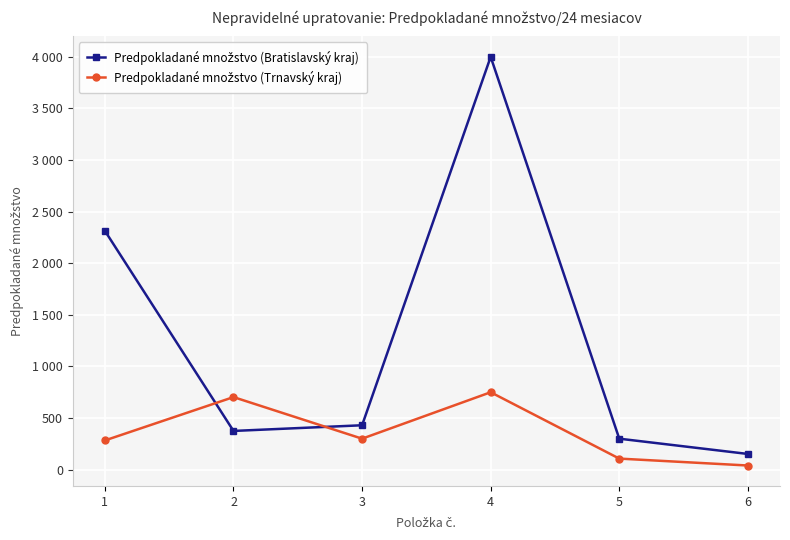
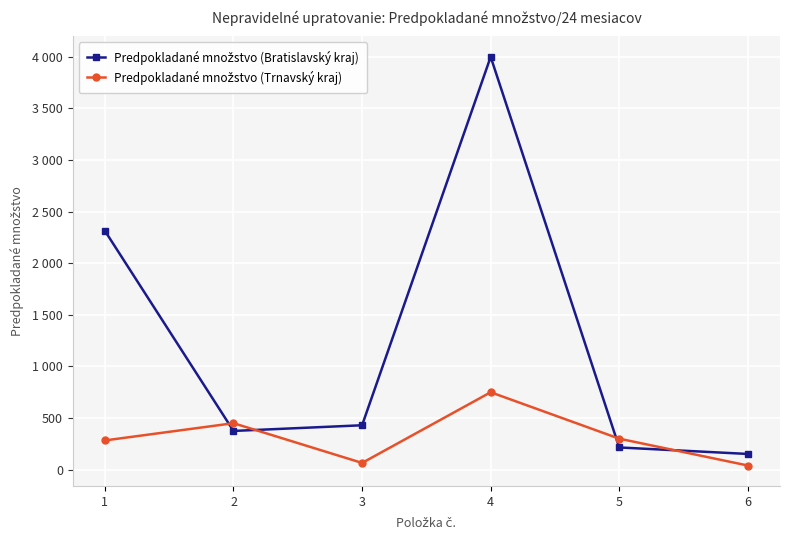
  {
    "Predpokladané množstvo (Bratislavský kraj)": {
      "1": 2310,
      "2": 380,
      "3": 430,
      "4": 4000,
-     "5": 300,
+     "5": 220,
      "6": 150
    },
    "Predpokladané množstvo (Trnavský kraj)": {
      "1": 280,
-     "2": 700,
-     "3": 300,
+     "2": 450,
+     "3": 70,
      "4": 750,
-     "5": 110,
+     "5": 300,
      "6": 40
    }
  }
